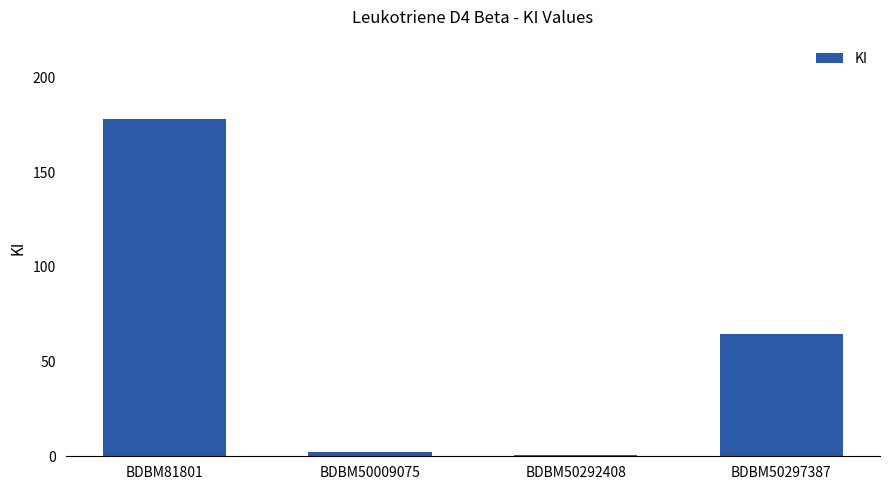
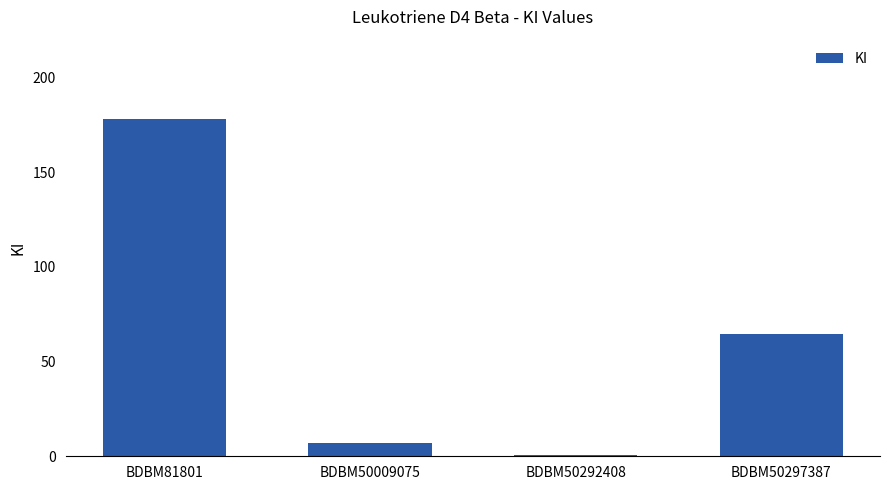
  {
    "BDBM81801": 178,
-   "BDBM50009075": 2,
+   "BDBM50009075": 7,
    "BDBM50297387": 65
  }
